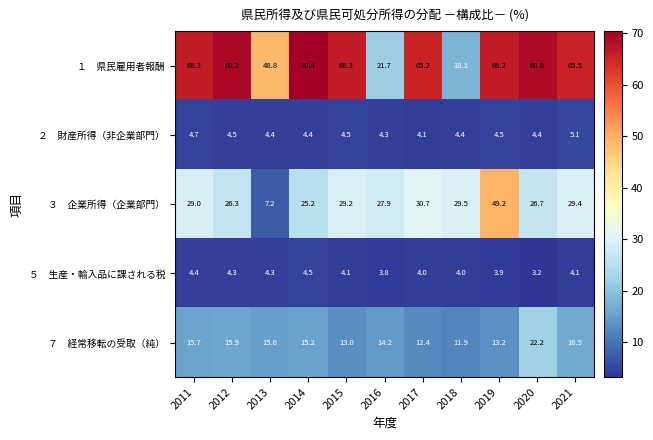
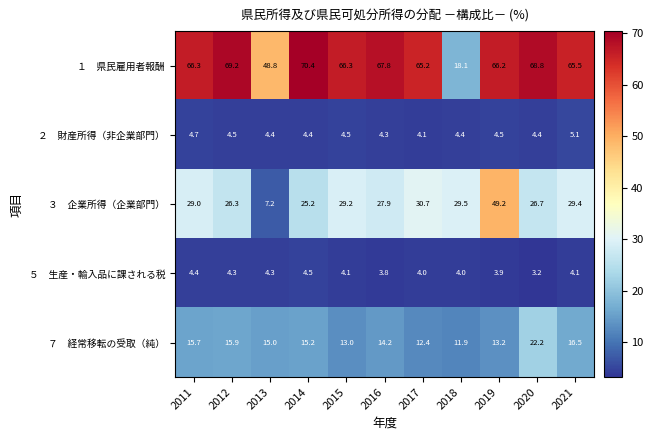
  {
    "１ 県民雇用者報酬": {
      "2011": 66.3,
      "2012": 69.2,
      "2013": 48.8,
      "2014": 70.4,
      "2015": 66.3,
-     "2016": 21.7,
+     "2016": 67.8,
      "2017": 65.2,
      "2018": 18.1,
      "2019": 66.2,
      "2020": 68.8,
      "2021": 65.5
    },
    "２ 財産所得（非企業部門）": {
      "2011": 4.7,
      "2012": 4.5,
      "2013": 4.4,
      "2014": 4.4,
      "2015": 4.5,
      "2016": 4.3,
      "2017": 4.1,
      "2018": 4.4,
      "2019": 4.5,
      "2020": 4.4,
      "2021": 5.1
    },
    "３ 企業所得（企業部門）": {
      "2011": 29.0,
      "2012": 26.3,
      "2013": 7.2,
      "2014": 25.2,
      "2015": 29.2,
      "2016": 27.9,
      "2017": 30.7,
      "2018": 29.5,
      "2019": 49.2,
      "2020": 26.7,
      "2021": 29.4
    },
    "５ 生産・輸入品に課される税": {
      "2011": 4.4,
      "2012": 4.3,
      "2013": 4.3,
      "2014": 4.5,
      "2015": 4.1,
      "2016": 3.8,
      "2017": 4.0,
      "2018": 4.0,
      "2019": 3.9,
      "2020": 3.2,
      "2021": 4.1
    },
    "７ 経常移転の受取（純）": {
      "2011": 15.7,
      "2012": 15.9,
      "2013": 15.0,
      "2014": 15.2,
      "2015": 13.0,
      "2016": 14.2,
      "2017": 12.4,
      "2018": 11.9,
      "2019": 13.2,
      "2020": 22.2,
      "2021": 16.5
    }
  }
